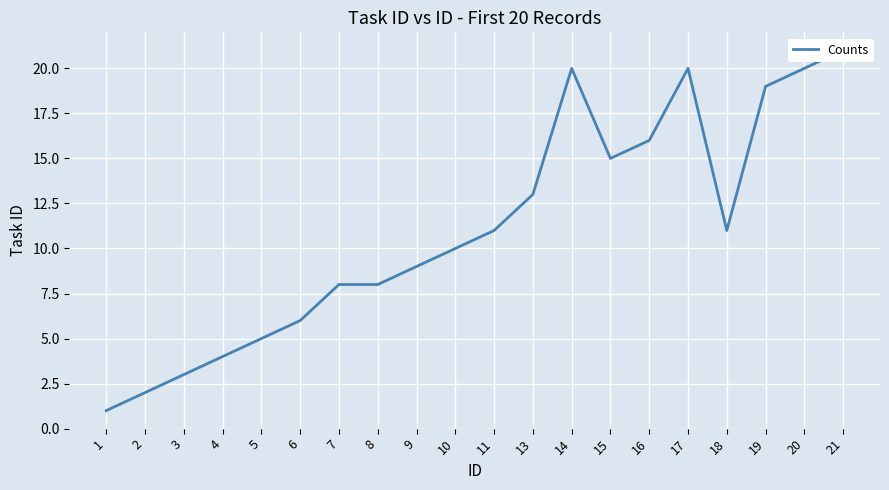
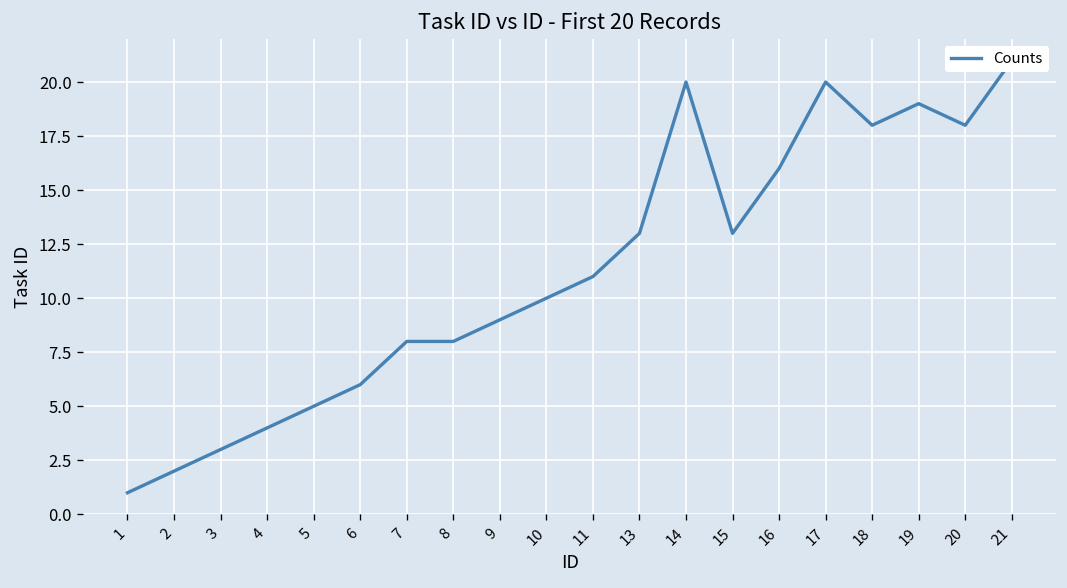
  {
    "1": 1,
    "2": 2,
    "3": 3,
    "4": 4,
    "5": 5,
    "6": 6,
    "7": 8,
    "8": 8,
    "9": 9,
    "10": 10,
    "11": 11,
    "13": 13,
    "14": 20,
-   "15": 15,
+   "15": 13,
    "16": 16,
    "17": 20,
-   "18": 11,
+   "18": 18,
    "19": 19,
-   "20": 20
+   "20": 18
  }
